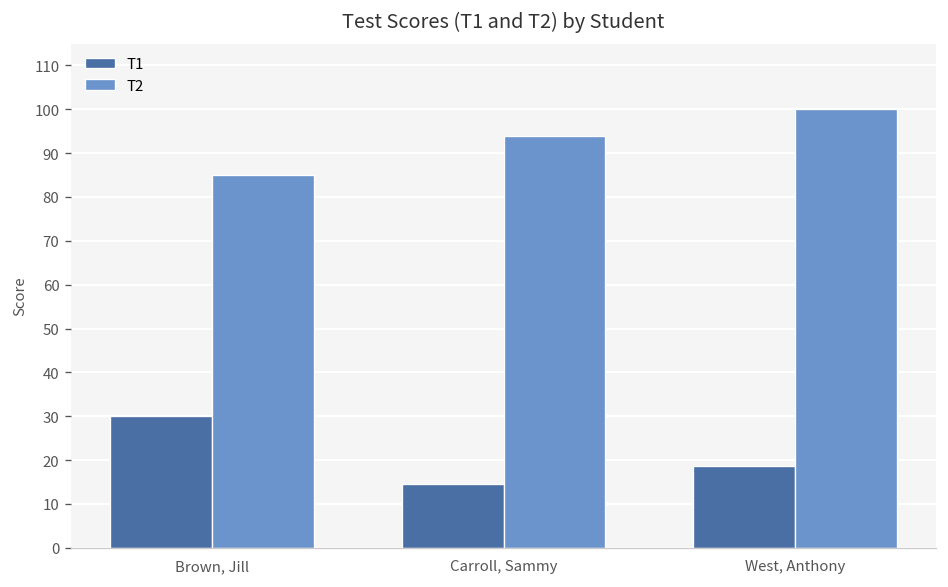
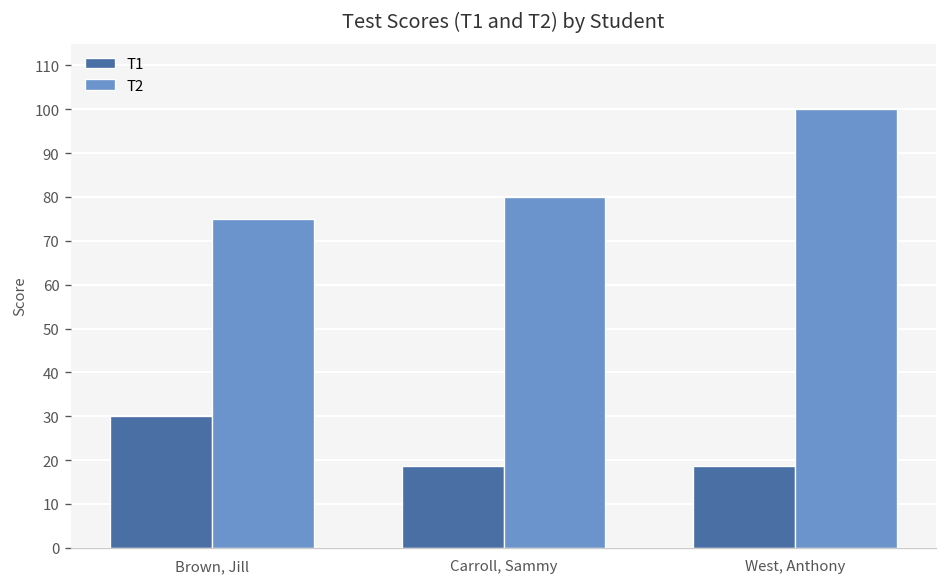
  {
    "T1": {
      "Brown, Jill": 30,
-     "Carroll, Sammy": 15,
+     "Carroll, Sammy": 19,
      "West, Anthony": 19
    },
    "T2": {
-     "Brown, Jill": 85,
-     "Carroll, Sammy": 94,
+     "Brown, Jill": 75,
+     "Carroll, Sammy": 80,
      "West, Anthony": 100
    }
  }
